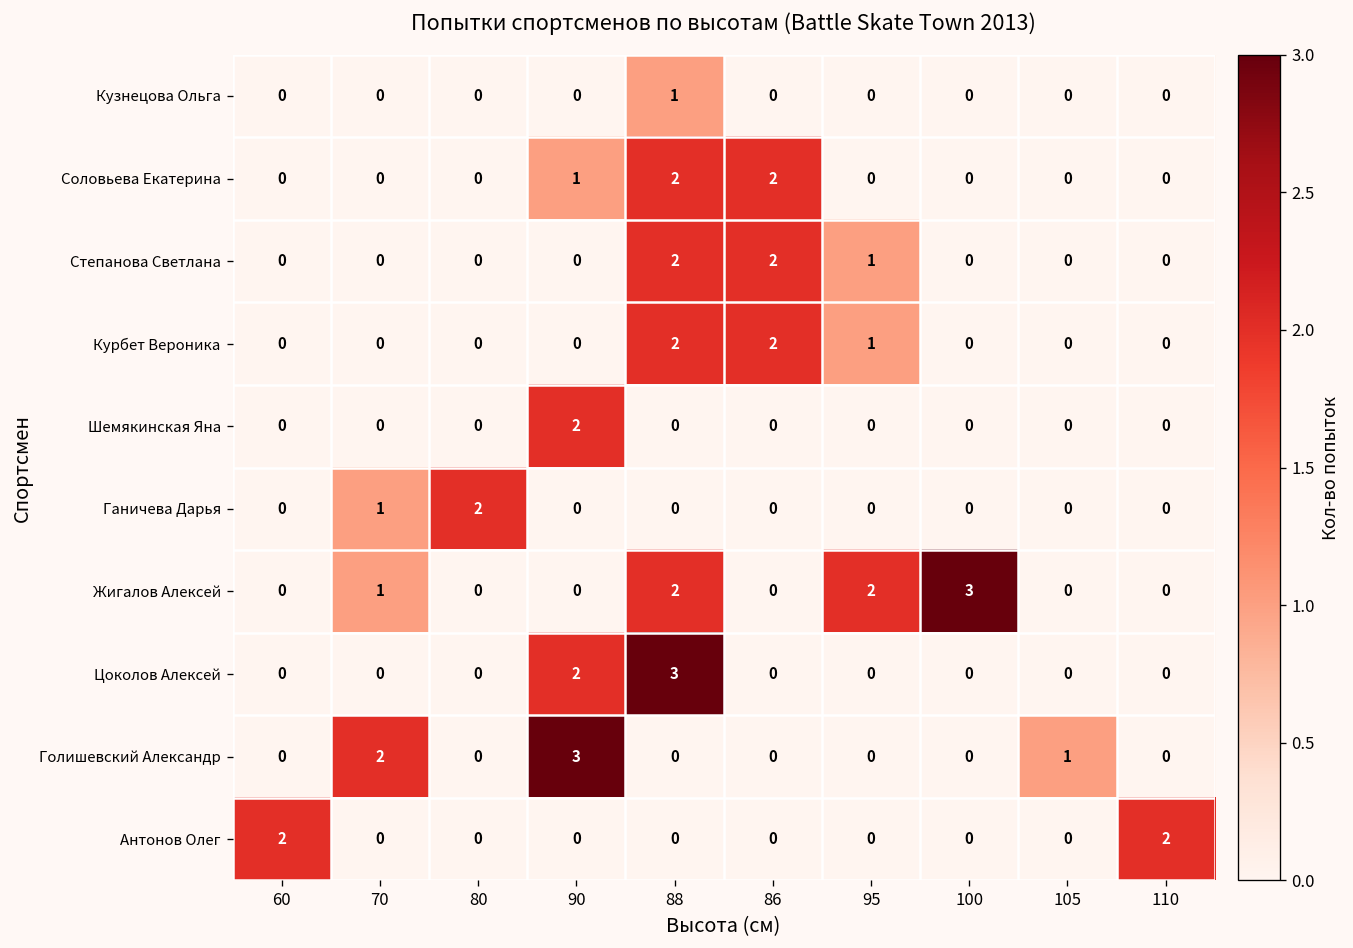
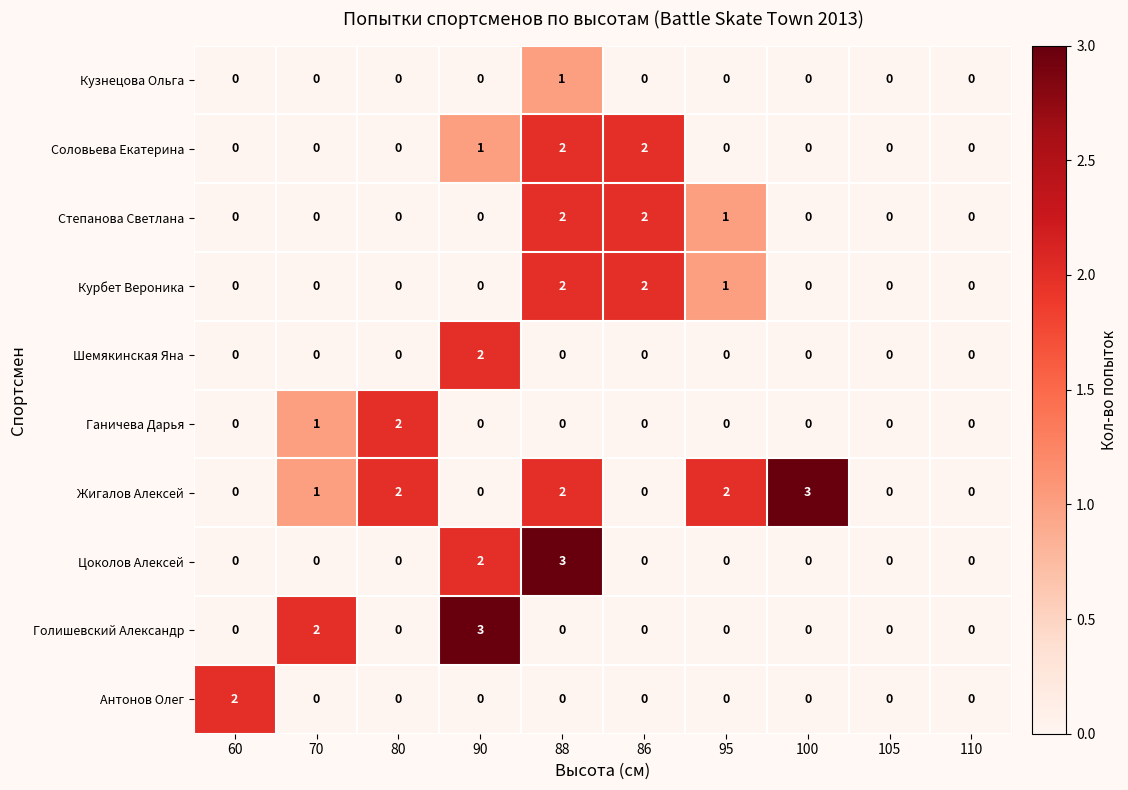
  {
    "Кузнецова Ольга": {
      "60": 0,
      "70": 0,
      "80": 0,
      "90": 0,
      "88": 1,
      "86": 0,
      "95": 0,
      "100": 0,
      "105": 0,
      "110": 0
    },
    "Соловьева Екатерина": {
      "60": 0,
      "70": 0,
      "80": 0,
      "90": 1,
      "88": 2,
      "86": 2,
      "95": 0,
      "100": 0,
      "105": 0,
      "110": 0
    },
    "Степанова Светлана": {
      "60": 0,
      "70": 0,
      "80": 0,
      "90": 0,
      "88": 2,
      "86": 2,
      "95": 1,
      "100": 0,
      "105": 0,
      "110": 0
    },
    "Курбет Вероника": {
      "60": 0,
      "70": 0,
      "80": 0,
      "90": 0,
      "88": 2,
      "86": 2,
      "95": 1,
      "100": 0,
      "105": 0,
      "110": 0
    },
    "Шемякинская Яна": {
      "60": 0,
      "70": 0,
      "80": 0,
      "90": 2,
      "88": 0,
      "86": 0,
      "95": 0,
      "100": 0,
      "105": 0,
      "110": 0
    },
    "Ганичева Дарья": {
      "60": 0,
      "70": 1,
      "80": 2,
      "90": 0,
      "88": 0,
      "86": 0,
      "95": 0,
      "100": 0,
      "105": 0,
      "110": 0
    },
    "Жигалов Алексей": {
      "60": 0,
      "70": 1,
-     "80": 0,
+     "80": 2,
      "90": 0,
      "88": 2,
      "86": 0,
      "95": 2,
      "100": 3,
      "105": 0,
      "110": 0
    },
    "Цоколов Алексей": {
      "60": 0,
      "70": 0,
      "80": 0,
      "90": 2,
      "88": 3,
      "86": 0,
      "95": 0,
      "100": 0,
      "105": 0,
      "110": 0
    },
    "Голишевский Александр": {
      "60": 0,
      "70": 2,
      "80": 0,
      "90": 3,
      "88": 0,
      "86": 0,
      "95": 0,
      "100": 0,
-     "105": 1,
+     "105": 0,
      "110": 0
    },
    "Антонов Олег": {
      "60": 2,
      "70": 0,
      "80": 0,
      "90": 0,
      "88": 0,
      "86": 0,
      "95": 0,
      "100": 0,
      "105": 0,
-     "110": 2
+     "110": 0
    }
  }
